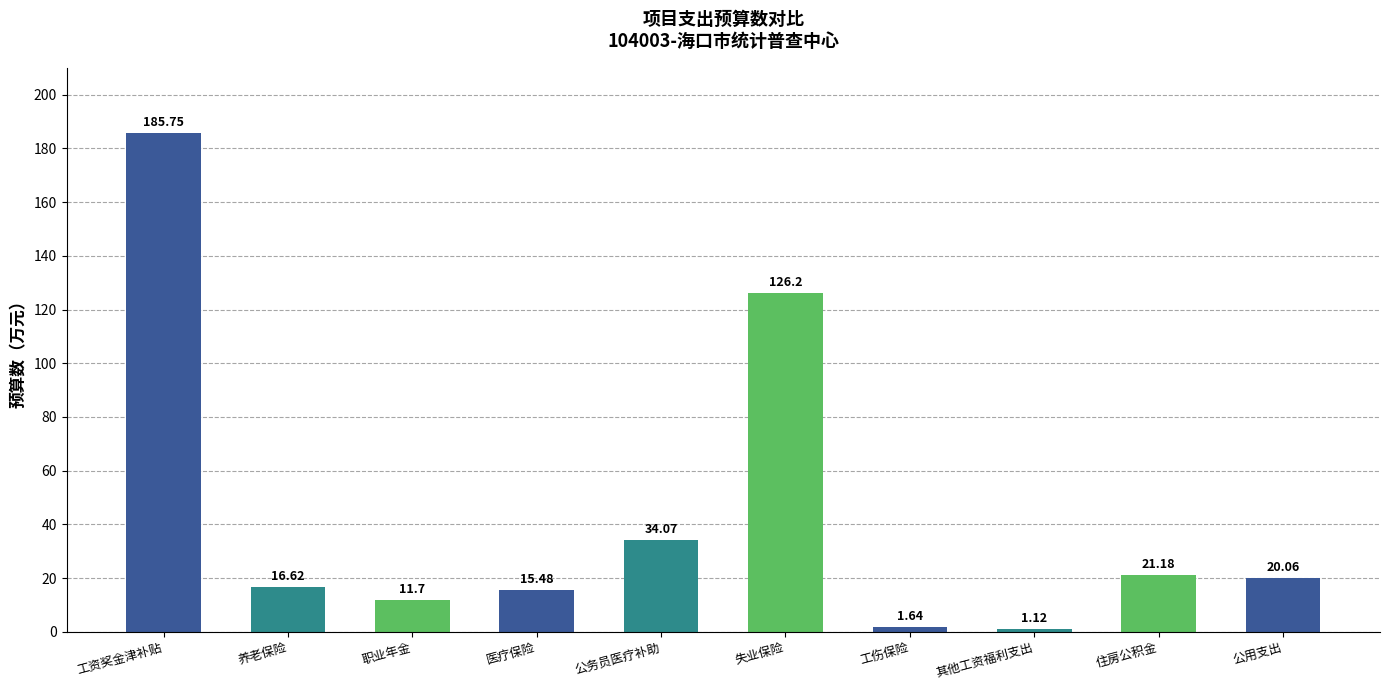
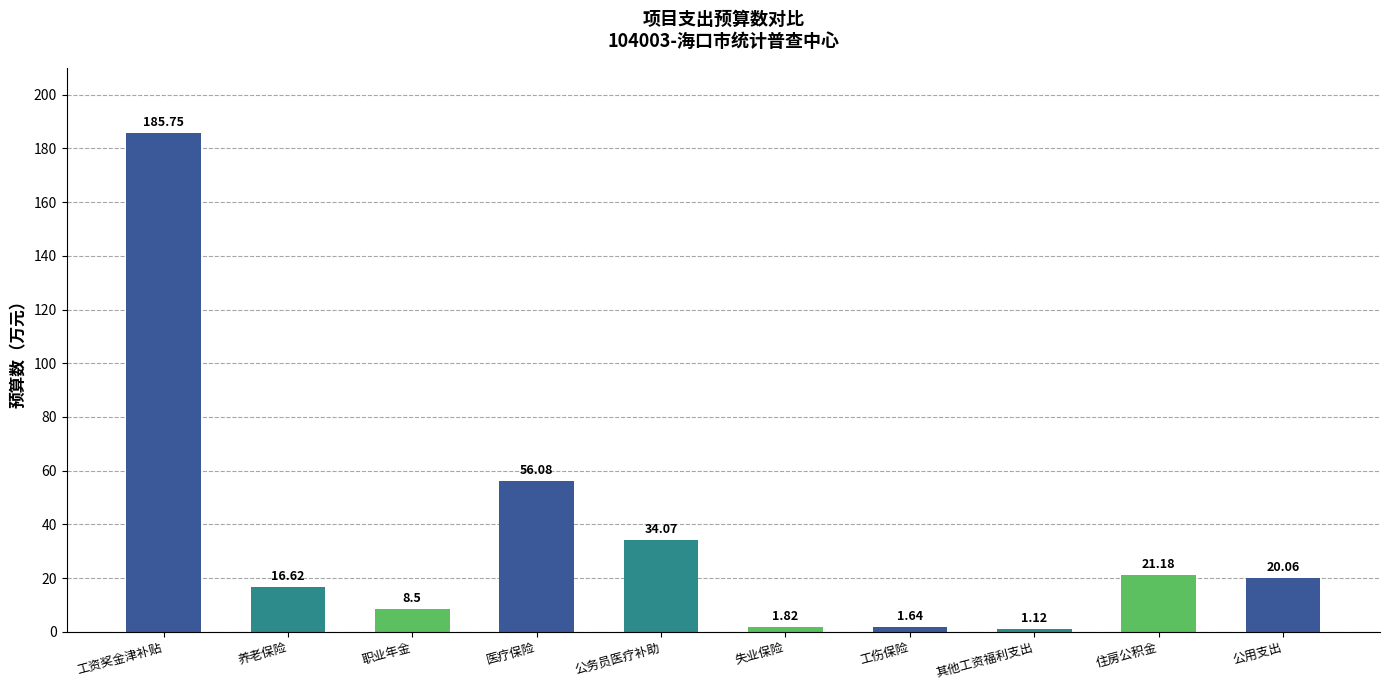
  {
    "工资奖金津补贴": 185.75,
    "养老保险": 16.62,
-   "职业年金": 11.7,
-   "医疗保险": 15.48,
+   "职业年金": 8.5,
+   "医疗保险": 56.08,
    "公务员医疗补助": 34.07,
-   "失业保险": 126.2,
+   "失业保险": 1.82,
    "工伤保险": 1.64,
    "其他工资福利支出": 1.12,
    "住房公积金": 21.18,
    "公用支出": 20.06
  }
